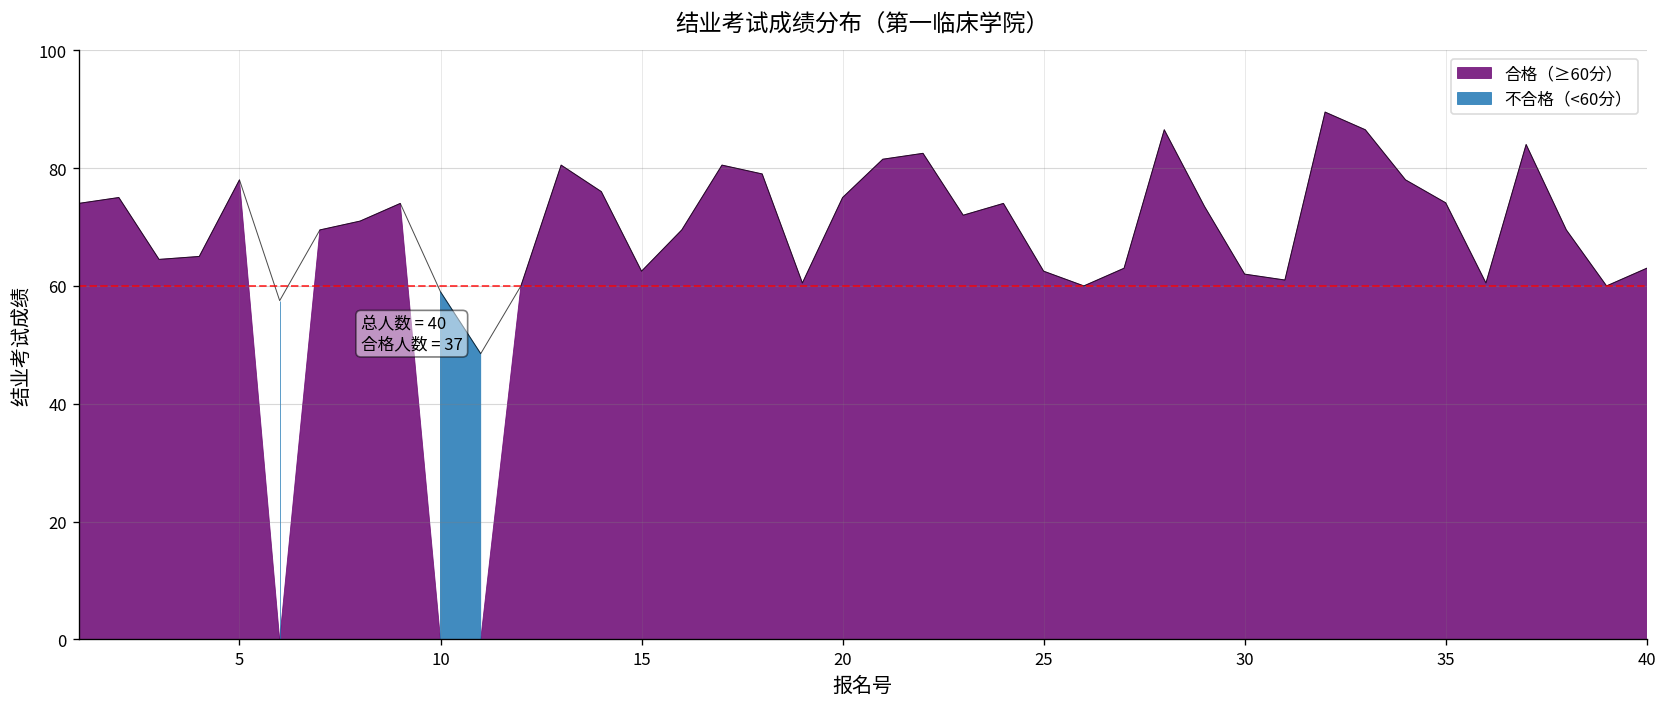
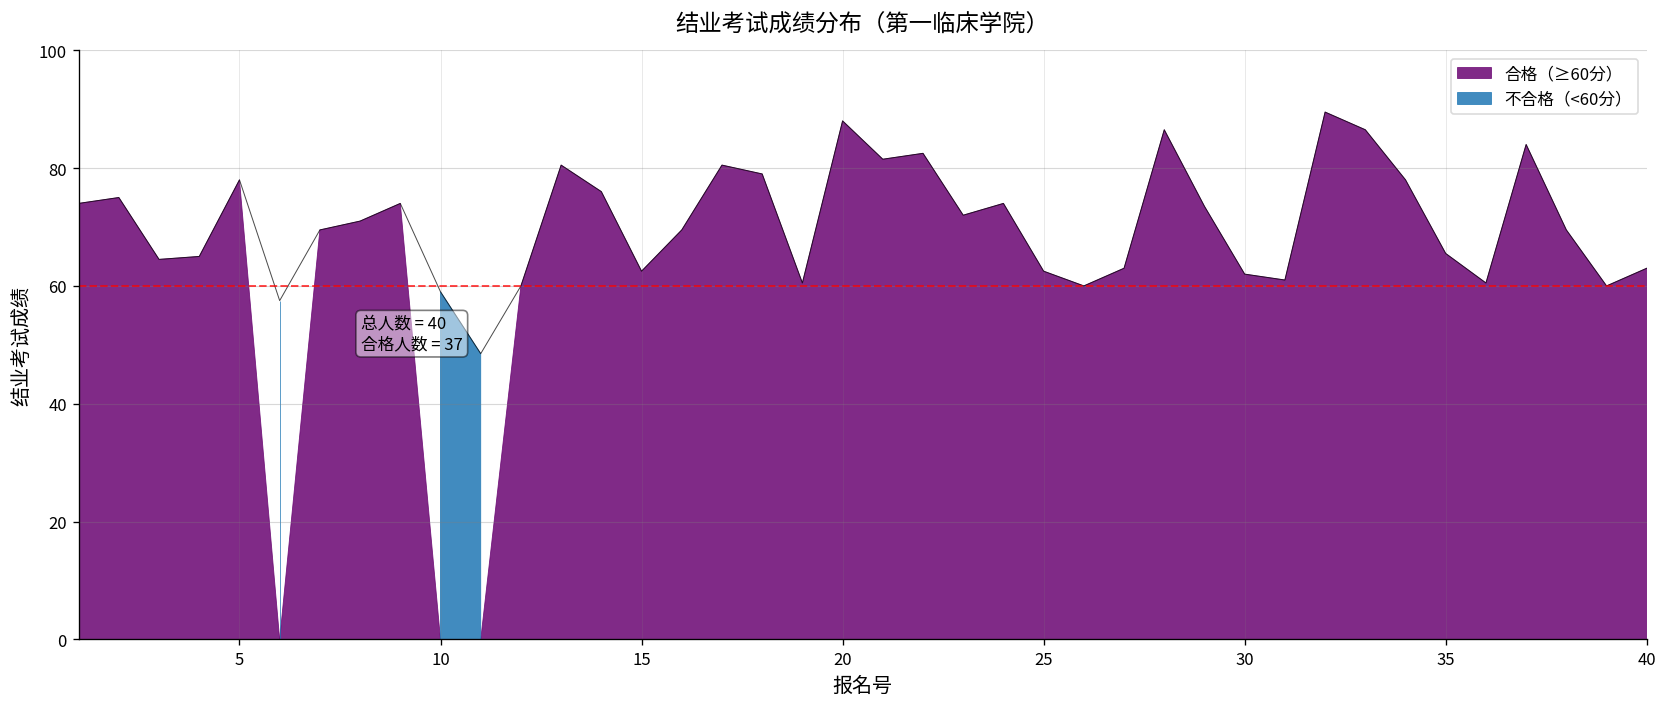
  {
    "5": 78,
    "10": 59,
    "15": 63,
-   "20": 75,
+   "20": 88,
    "25": 63,
    "30": 62,
-   "35": 74,
+   "35": 66,
    "40": 63
  }
